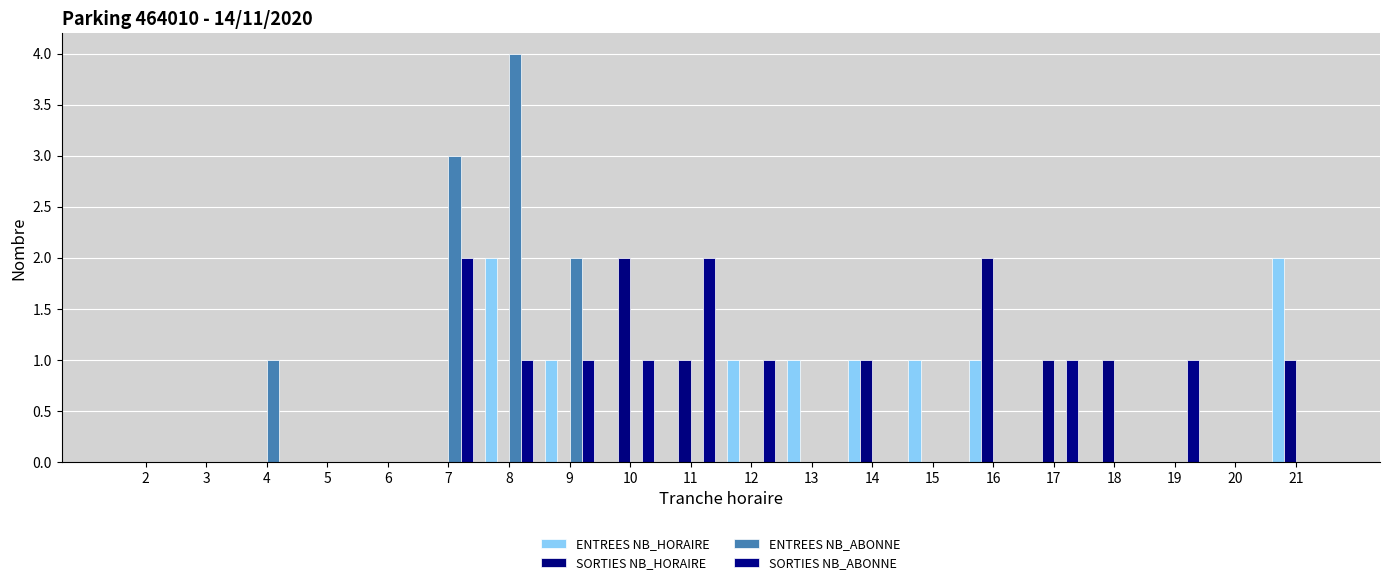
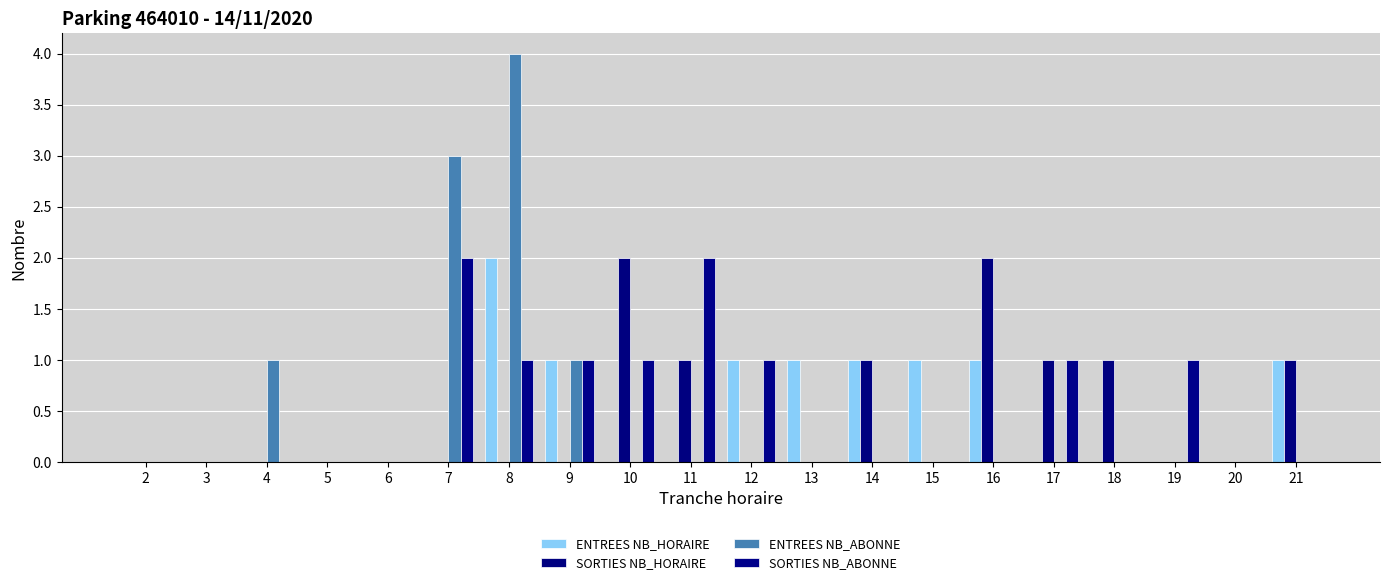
  {
    "ENTREES NB_HORAIRE": {
      "2": 0,
      "3": 0,
      "4": 0,
      "5": 0,
      "6": 0,
      "7": 0,
      "8": 2,
      "9": 1,
      "10": 0,
      "11": 0,
      "12": 1,
      "13": 1,
      "14": 1,
      "15": 1,
      "16": 1,
      "17": 0,
      "18": 0,
      "19": 0,
      "20": 0,
-     "21": 2
+     "21": 1
    },
    "ENTREES NB_ABONNE": {
      "2": 0,
      "3": 0,
      "4": 1,
      "5": 0,
      "6": 0,
      "7": 3,
      "8": 4,
-     "9": 2,
+     "9": 1,
      "10": 0,
      "11": 0,
      "12": 0,
      "13": 0,
      "14": 0,
      "15": 0,
      "16": 0,
      "17": 0,
      "18": 0,
      "19": 0,
      "20": 0,
      "21": 0
    }
  }
